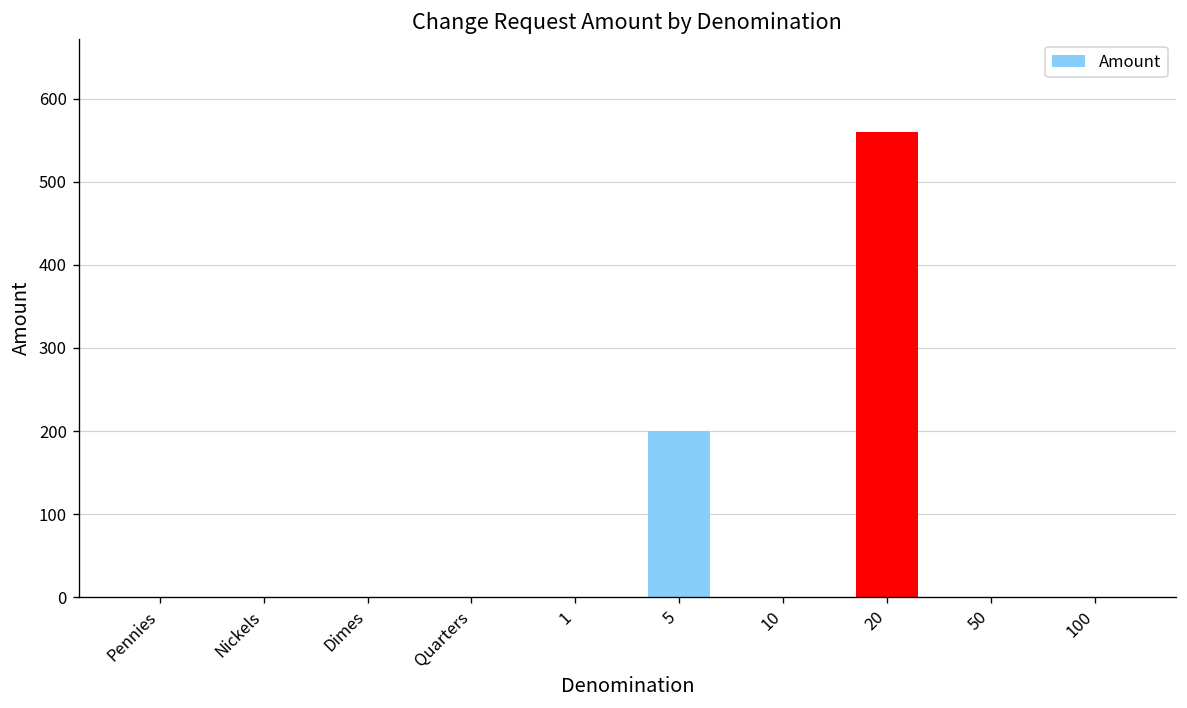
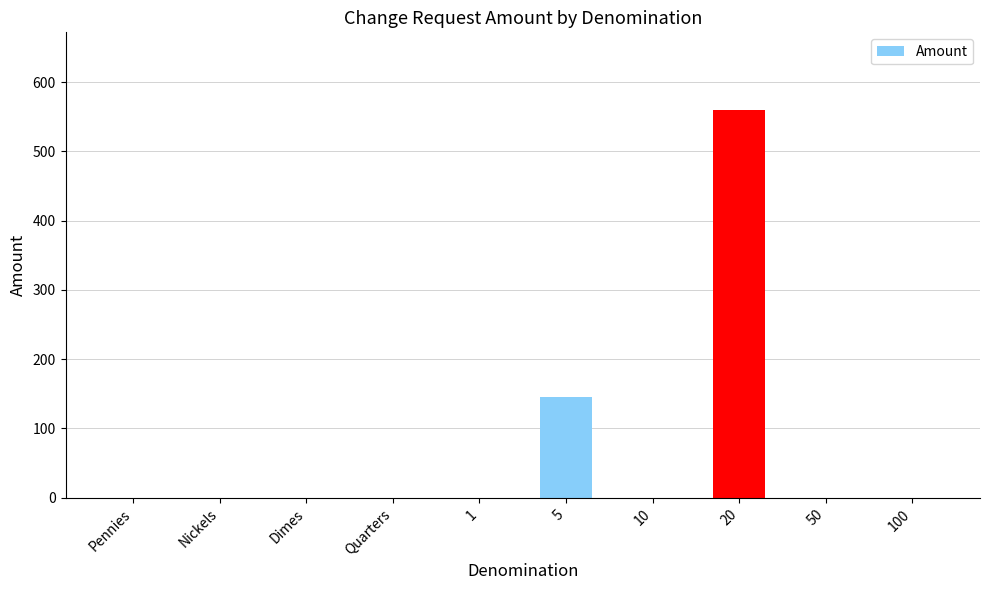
  {
    "Pennies": 0,
    "Nickels": 0,
    "Dimes": 0,
    "Quarters": 0,
    "1": 0,
-   "5": 200,
+   "5": 150,
    "10": 0,
    "20": 560,
    "50": 0,
    "100": 0
  }
